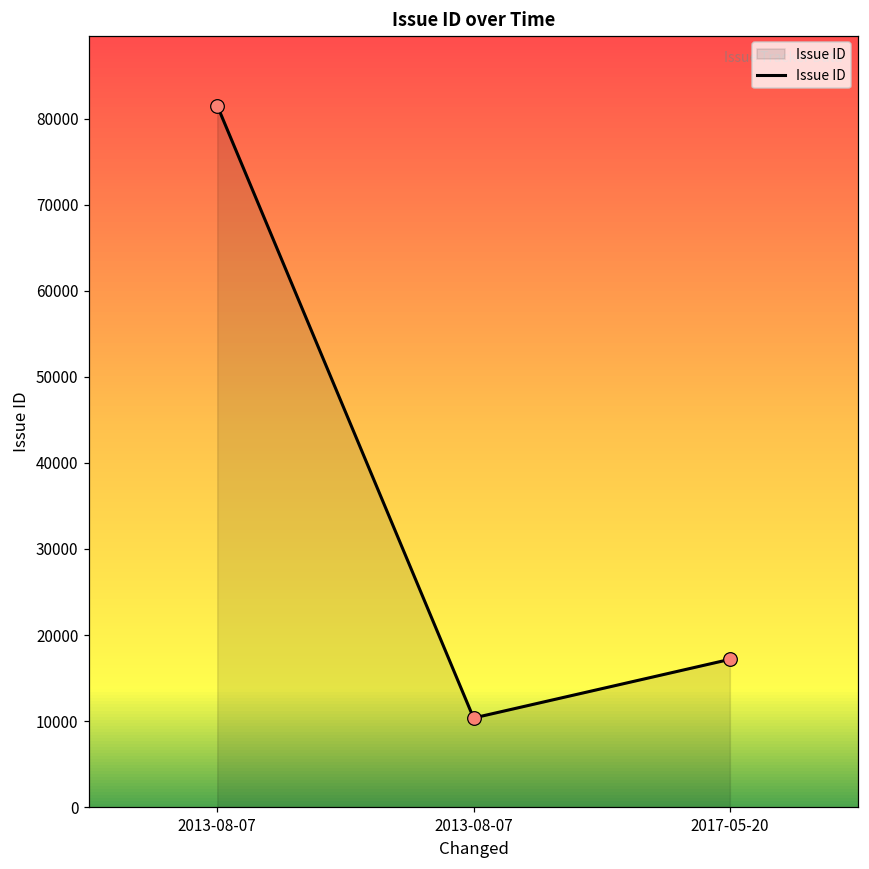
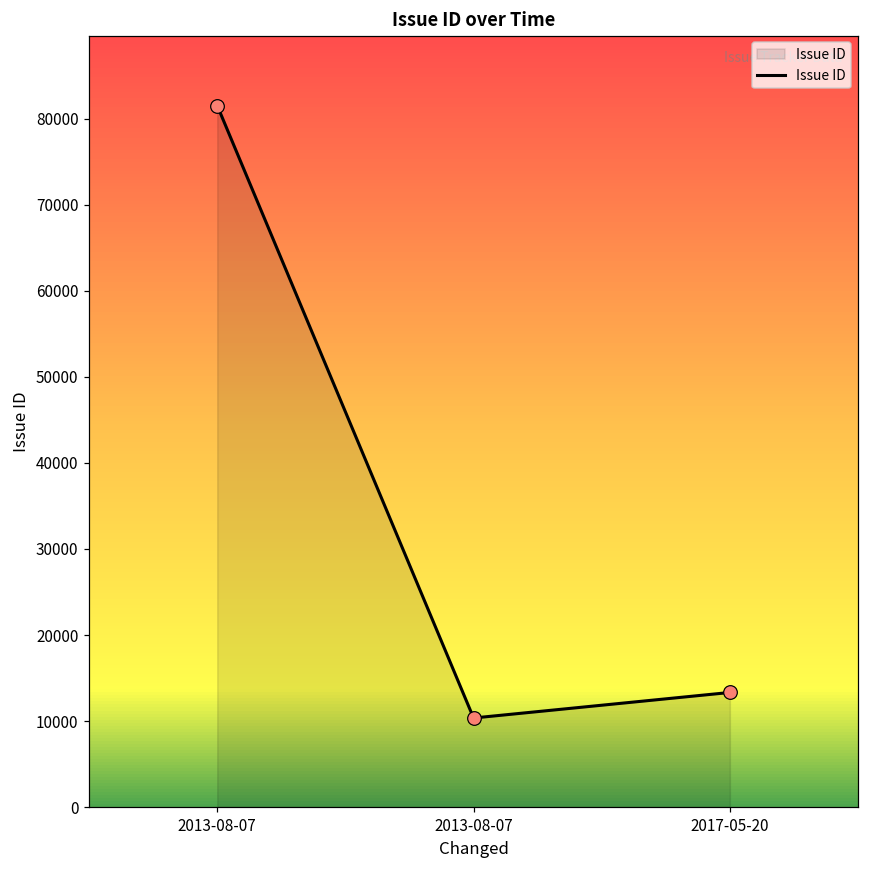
  {
-   "2017-05-20": 17000
+   "2017-05-20": 13000
  }
